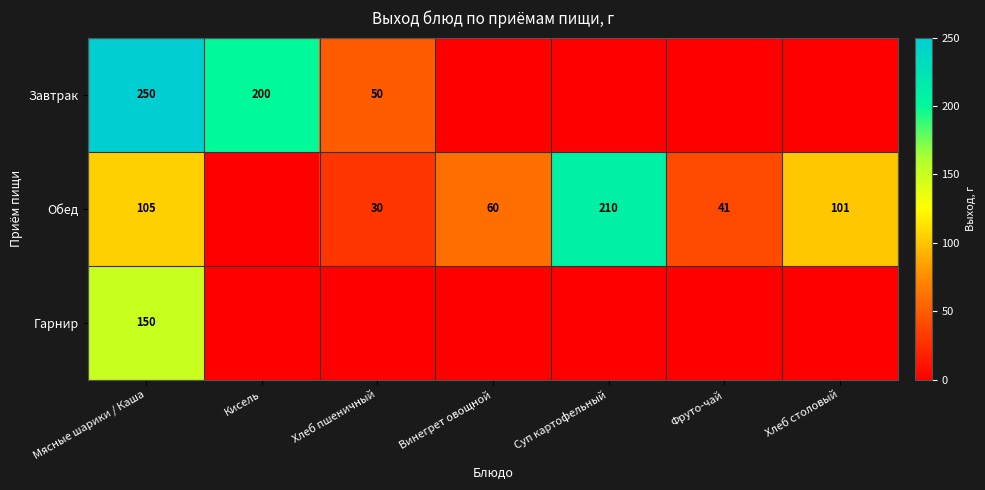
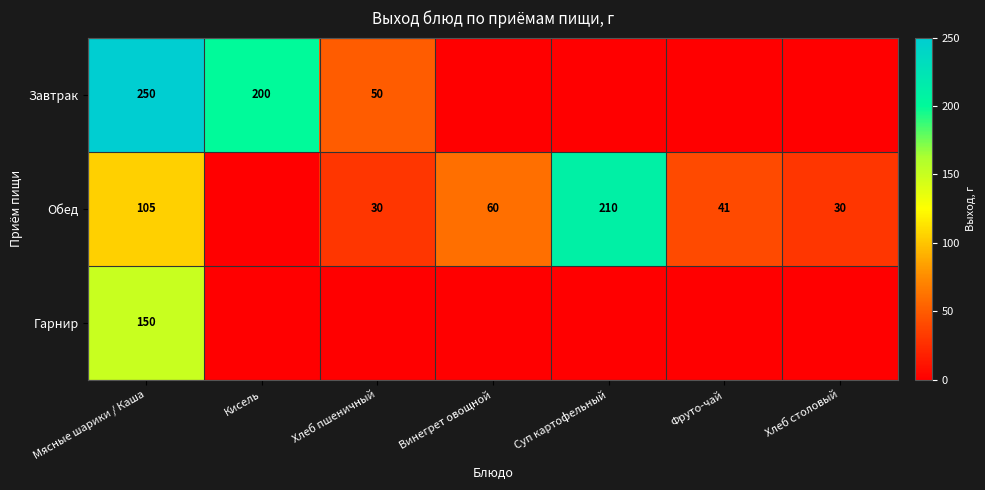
  {
    "Завтрак": {
      "Мясные шарики / Каша": 250,
      "Кисель": 200,
      "Хлеб пшеничный": 50
    },
    "Обед": {
      "Мясные шарики / Каша": 105,
      "Хлеб пшеничный": 30,
      "Винегрет овощной": 60,
      "Суп картофельный": 210,
      "Фруто-чай": 41,
-     "Хлеб столовый": 101
+     "Хлеб столовый": 30
    },
    "Гарнир": {
      "Мясные шарики / Каша": 150
    }
  }
